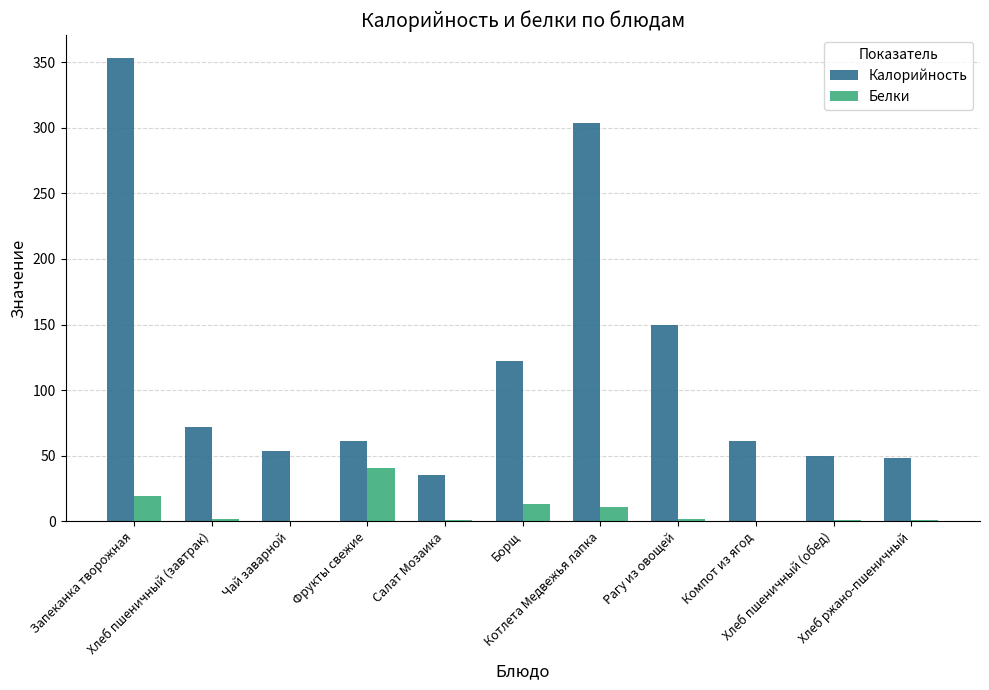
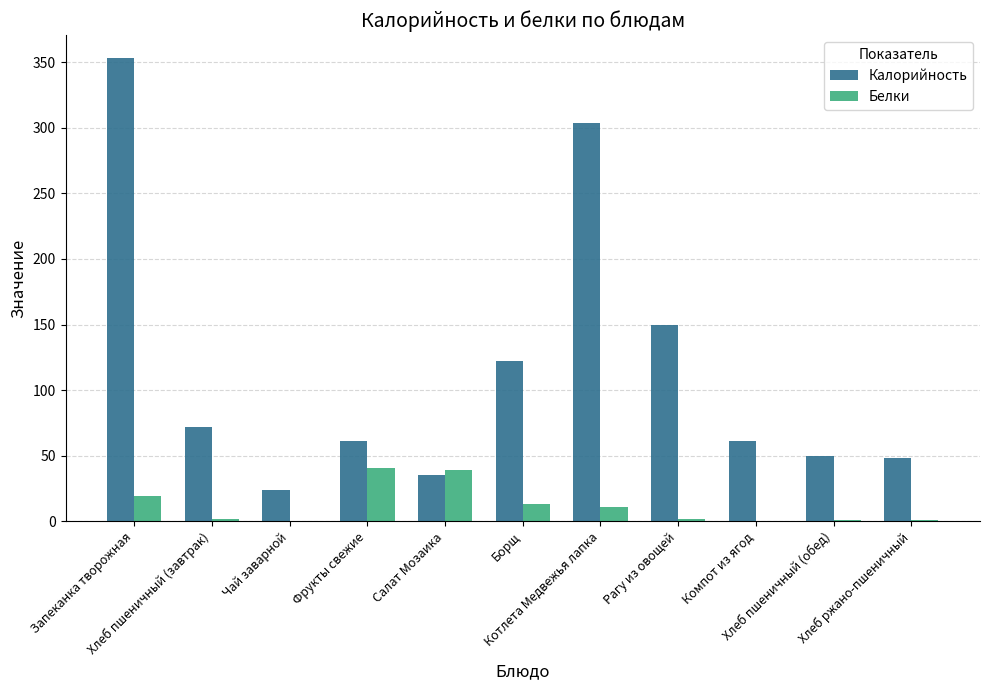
  {
    "Калорийность": {
      "Запеканка творожная": 353,
      "Хлеб пшеничный (завтрак)": 72,
-     "Чай заварной": 54,
+     "Чай заварной": 24,
      "Фрукты свежие": 61,
      "Салат Мозаика": 35,
      "Борщ": 122,
      "Котлета Медвежья лапка": 304,
      "Рагу из овощей": 150,
      "Компот из ягод": 61,
      "Хлеб пшеничный (обед)": 50,
      "Хлеб ржано-пшеничный": 48
    },
    "Белки": {
      "Запеканка творожная": 19,
      "Хлеб пшеничный (завтрак)": 2,
      "Чай заварной": 0,
      "Фрукты свежие": 41,
-     "Салат Мозаика": 1,
+     "Салат Мозаика": 39,
      "Борщ": 13,
      "Котлета Медвежья лапка": 11,
      "Рагу из овощей": 2,
      "Компот из ягод": 0
    }
  }
